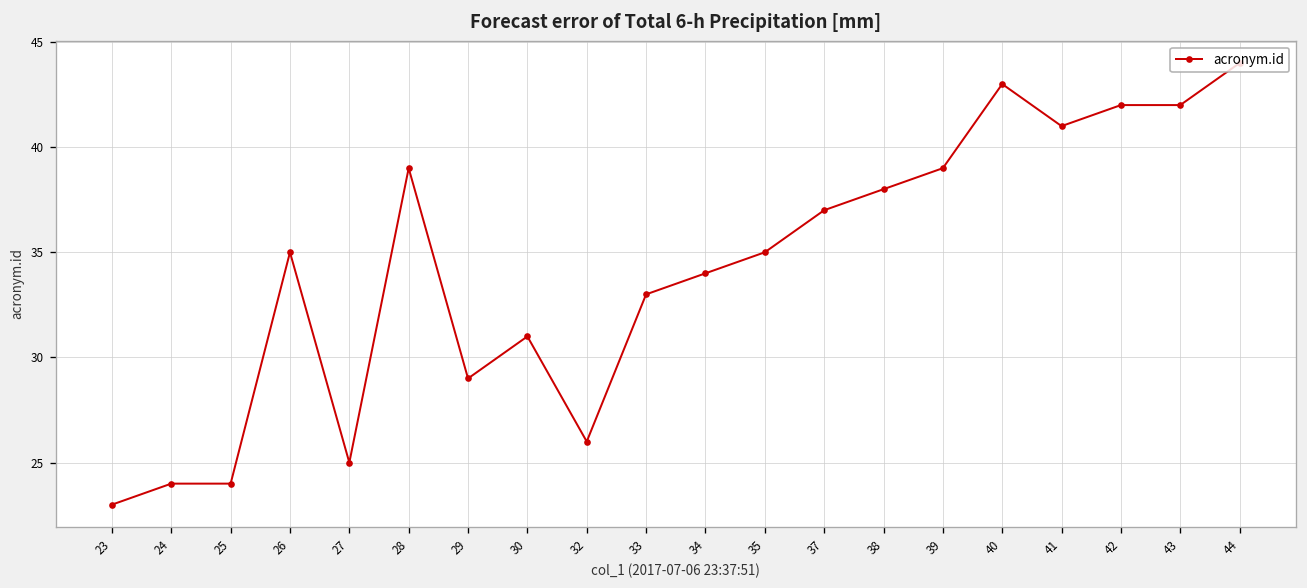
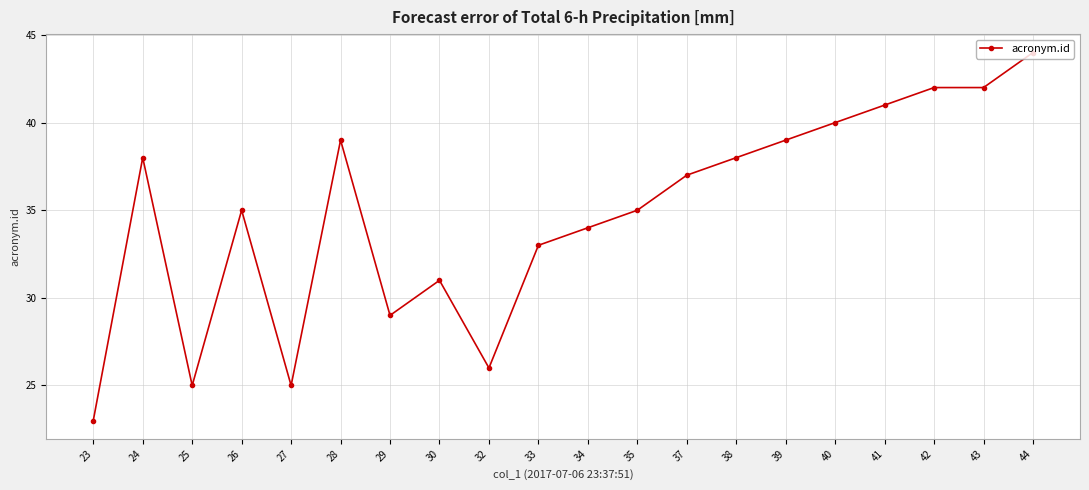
  {
    "23": 23,
-   "24": 24,
-   "25": 24,
+   "24": 38,
+   "25": 25,
    "26": 35,
    "27": 25,
    "28": 39,
    "29": 29,
    "30": 31,
    "32": 26,
    "33": 33,
    "34": 34,
    "35": 35,
    "37": 37,
    "38": 38,
    "39": 39,
-   "40": 43,
+   "40": 40,
    "41": 41,
    "42": 42,
    "43": 42
  }
